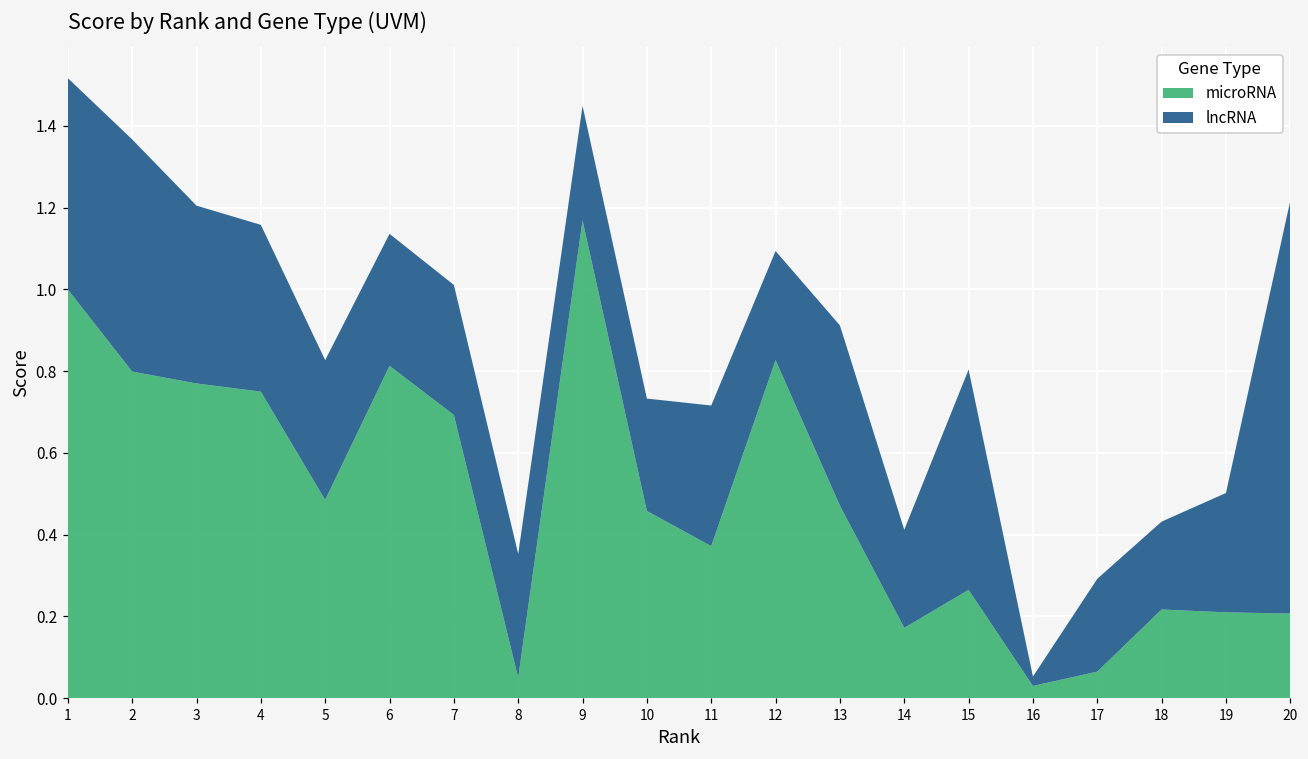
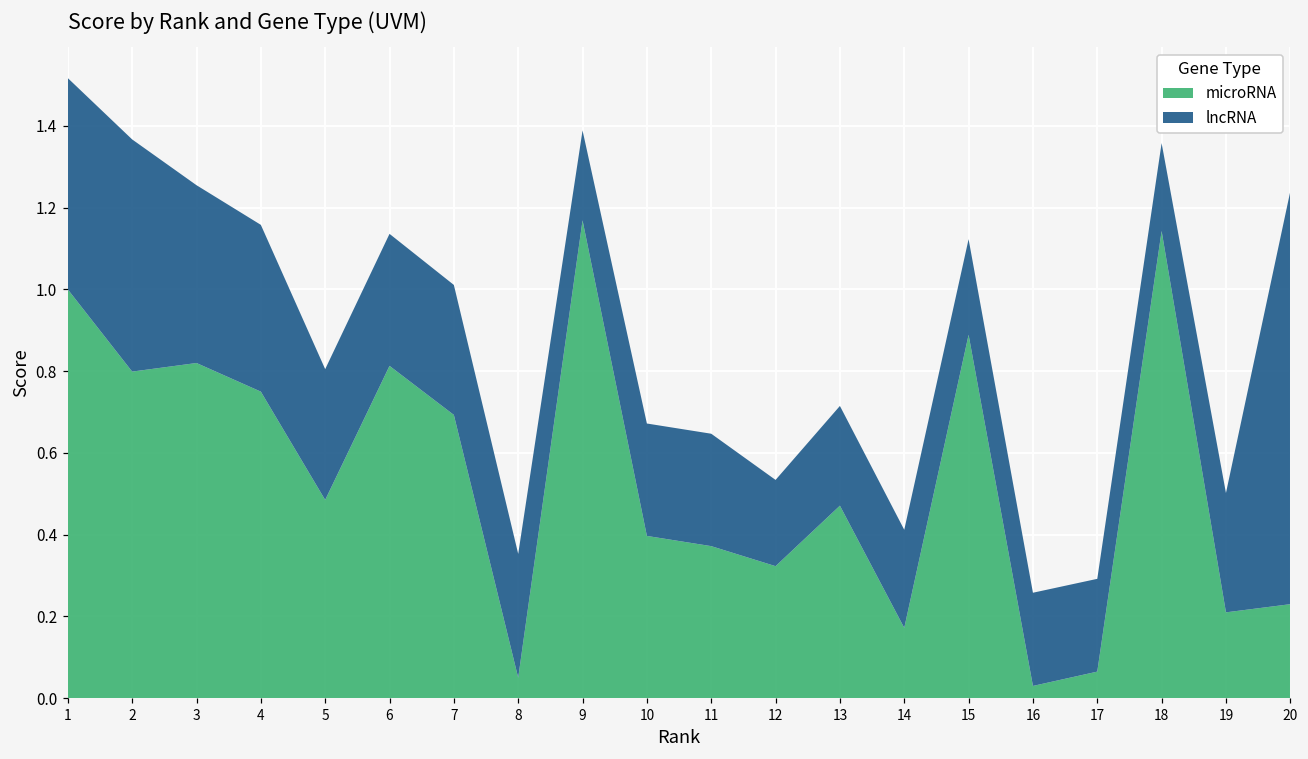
  {
    "microRNA": {
      "1": 1.00,
      "2": 0.80,
-     "3": 0.77,
+     "3": 0.82,
      "4": 0.75,
      "5": 0.49,
      "6": 0.81,
      "7": 0.69,
      "8": 0.05,
      "9": 1.17,
-     "10": 0.46,
+     "10": 0.40,
      "11": 0.37,
-     "12": 0.83,
+     "12": 0.32,
      "13": 0.47,
      "14": 0.17,
-     "15": 0.27,
+     "15": 0.89,
      "16": 0.03,
      "17": 0.07,
-     "18": 0.22,
+     "18": 1.14,
      "19": 0.21,
-     "20": 0.21
+     "20": 0.23
    },
    "lncRNA": {
      "1": 0.52,
      "2": 0.57,
      "3": 0.43,
      "4": 0.41,
-     "5": 0.34,
+     "5": 0.32,
      "6": 0.32,
      "7": 0.32,
      "8": 0.30,
-     "9": 0.28,
+     "9": 0.22,
      "10": 0.28,
-     "11": 0.34,
-     "12": 0.27,
-     "13": 0.44,
+     "11": 0.28,
+     "12": 0.21,
+     "13": 0.24,
      "14": 0.24,
-     "15": 0.54,
-     "16": 0.02,
+     "15": 0.23,
+     "16": 0.23,
      "17": 0.23,
      "18": 0.22,
      "19": 0.29,
      "20": 1.01
    }
  }
